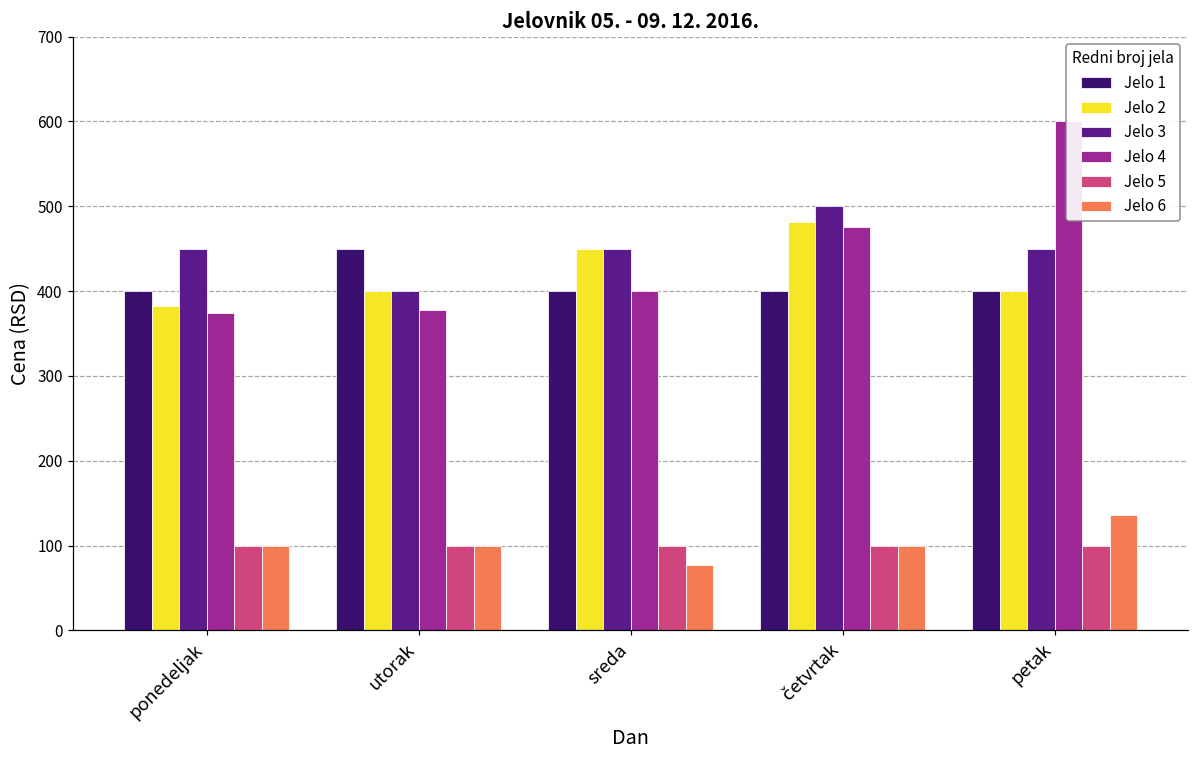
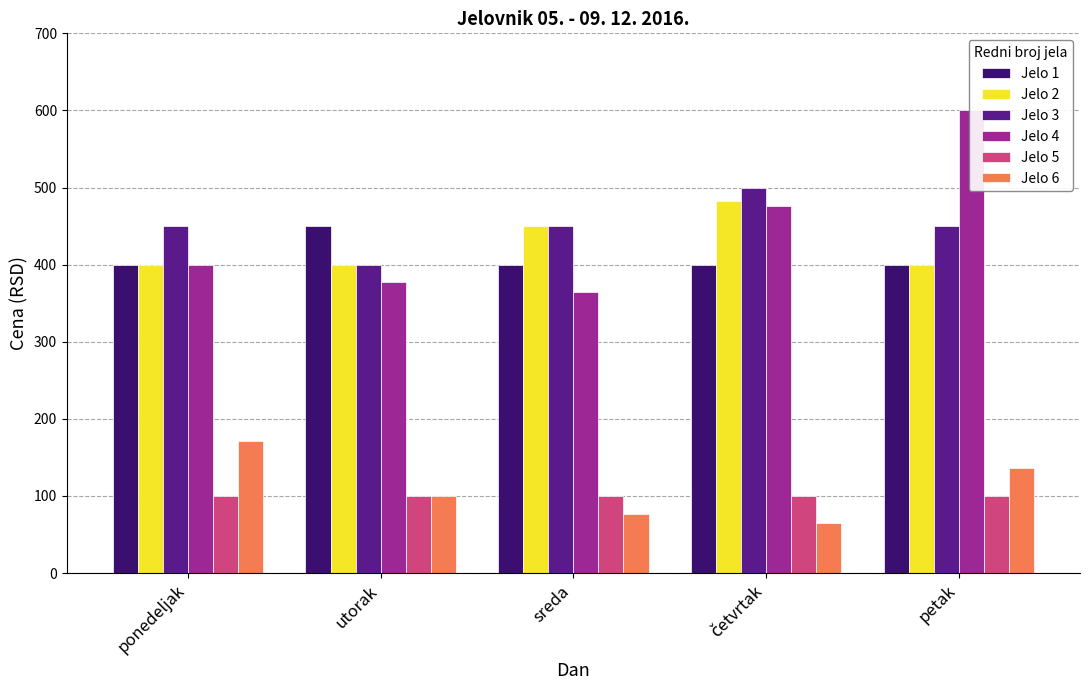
  {
    "Jelo 2": {
-     "ponedeljak": 380,
+     "ponedeljak": 400,
      "utorak": 400,
      "sreda": 450,
      "četvrtak": 480,
      "petak": 400
    },
    "Jelo 4": {
-     "ponedeljak": 370,
+     "ponedeljak": 400,
      "utorak": 380,
-     "sreda": 400,
+     "sreda": 360,
      "četvrtak": 480
    },
    "Jelo 5": {
      "ponedeljak": 100,
      "utorak": 100,
      "sreda": 100,
      "četvrtak": 100,
      "petak": 100
    },
    "Jelo 6": {
-     "ponedeljak": 100,
+     "ponedeljak": 170,
      "utorak": 100,
      "sreda": 80,
-     "četvrtak": 100,
+     "četvrtak": 70,
      "petak": 140
    }
  }
